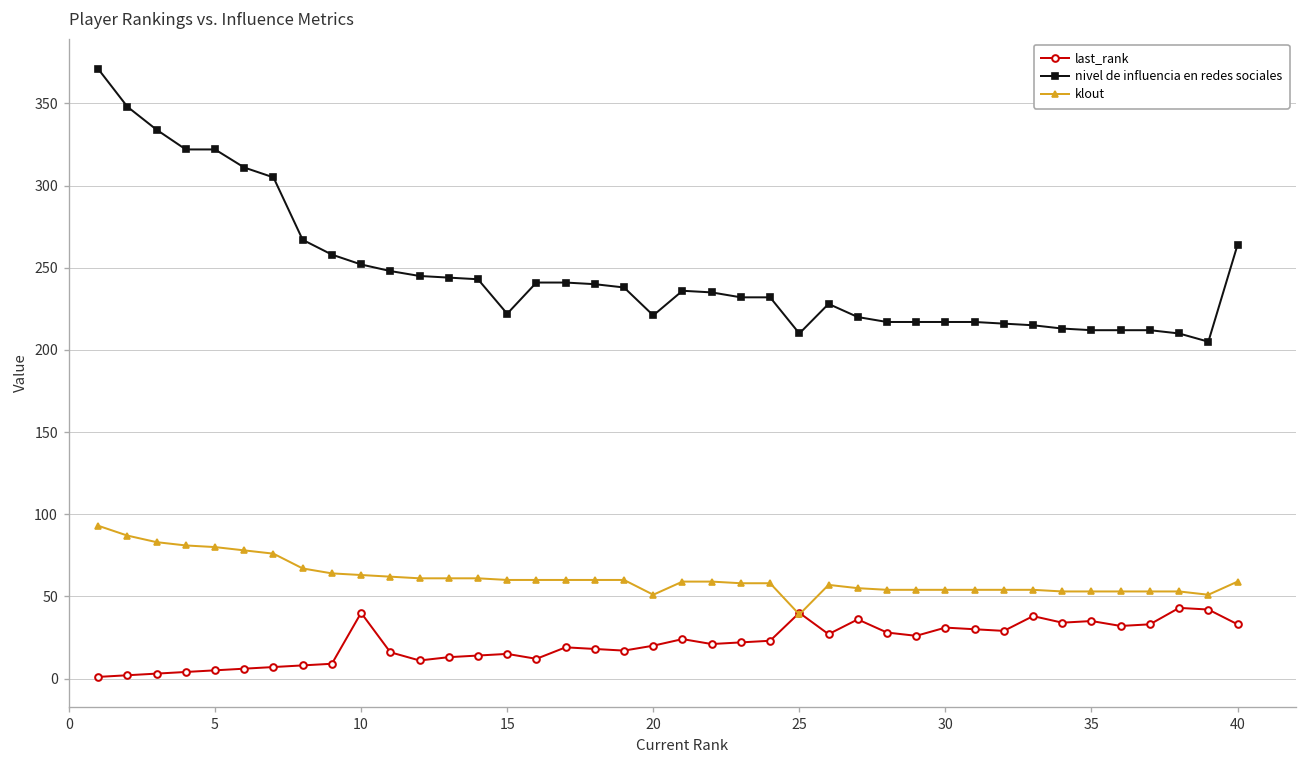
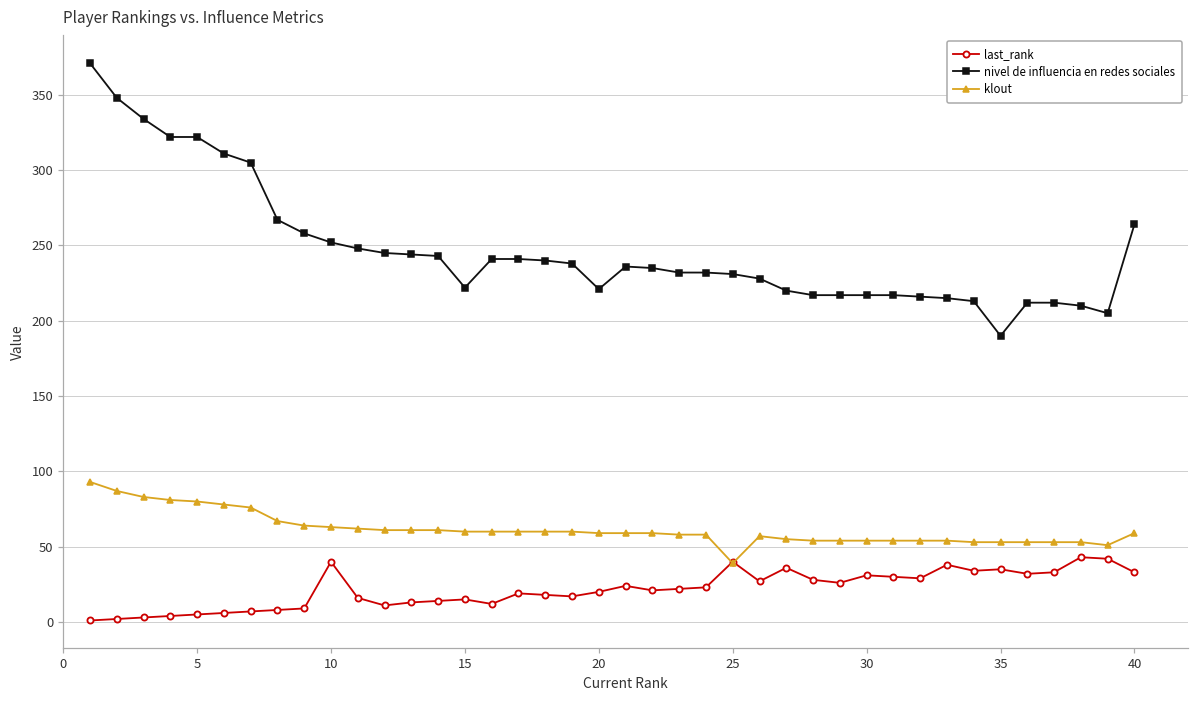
  {
    "last_rank": {
      "5": 5,
      "10": 40,
      "15": 15,
      "20": 20,
      "30": 31,
      "35": 35,
      "40": 33
    },
    "nivel de influencia en redes sociales": {
      "5": 322,
      "10": 252,
      "15": 222,
      "20": 221,
-     "25": 210,
+     "25": 231,
      "30": 217,
-     "35": 212,
+     "35": 190,
      "40": 264
    },
    "klout": {
      "5": 80,
      "10": 63,
      "15": 60,
-     "20": 51,
+     "20": 59,
      "30": 54,
      "35": 53,
      "40": 59
    }
  }
